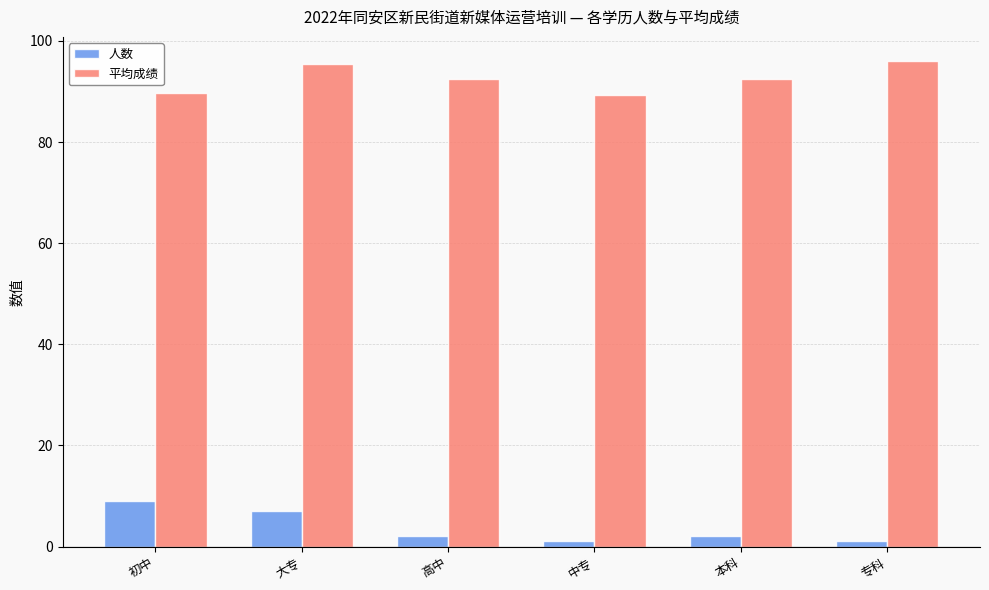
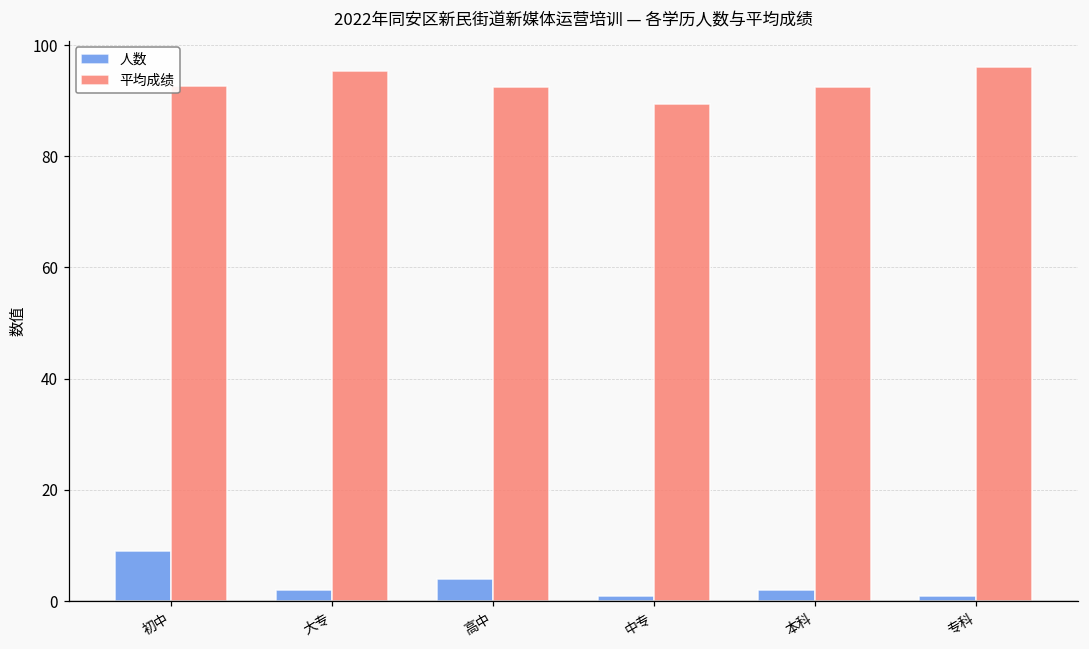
  {
    "人数": {
      "初中": 9,
-     "大专": 7,
-     "高中": 2,
+     "大专": 2,
+     "高中": 4,
      "中专": 1,
      "本科": 2,
      "专科": 1
    },
    "平均成绩": {
-     "初中": 90,
+     "初中": 93,
      "大专": 95,
      "高中": 93,
      "中专": 89,
      "本科": 93,
      "专科": 96
    }
  }
